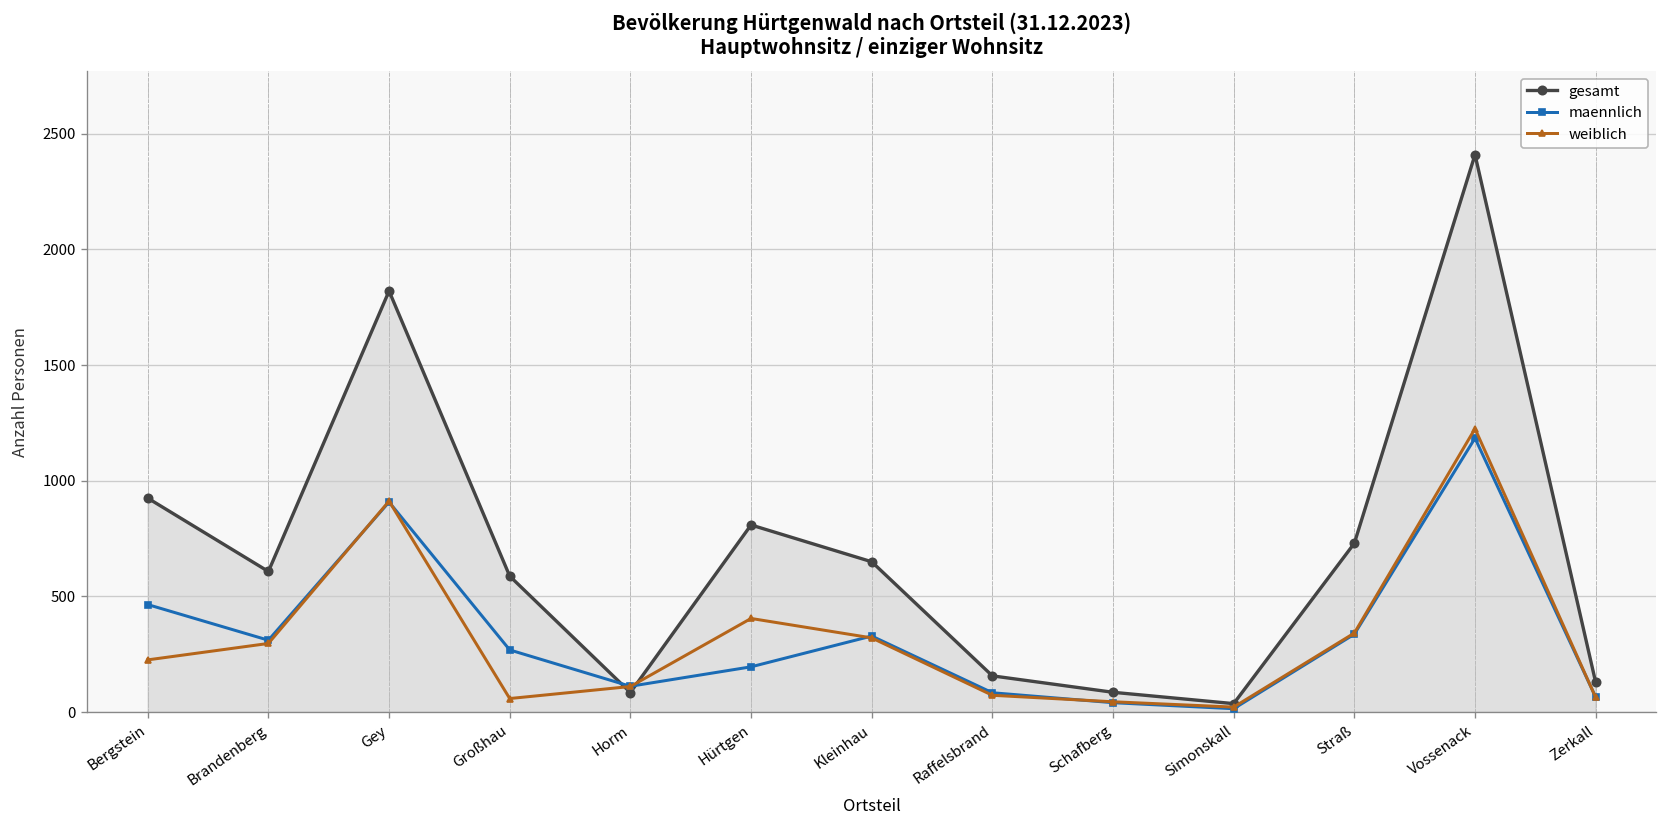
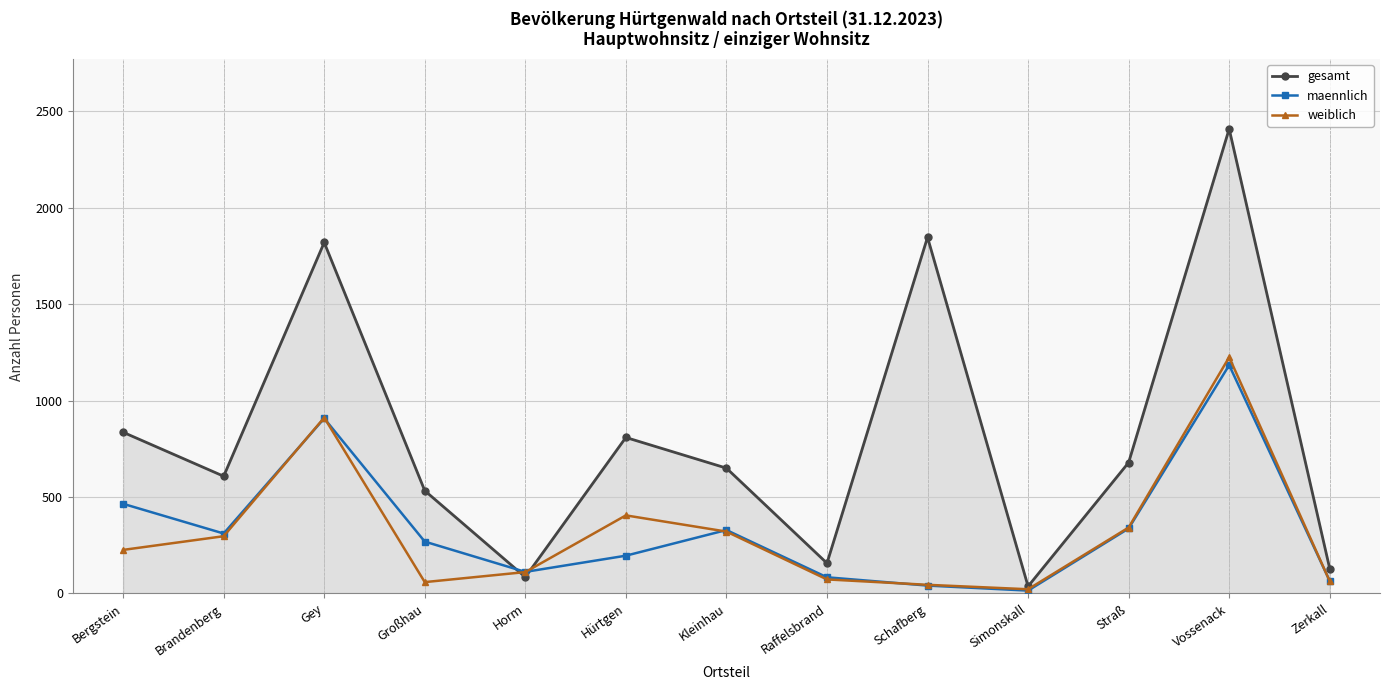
  {
    "gesamt": {
-     "Bergstein": 930,
+     "Bergstein": 840,
      "Brandenberg": 610,
      "Gey": 1820,
-     "Großhau": 590,
+     "Großhau": 530,
      "Horm": 90,
      "Hürtgen": 810,
      "Kleinhau": 650,
      "Raffelsbrand": 160,
-     "Schafberg": 90,
+     "Schafberg": 1850,
      "Simonskall": 40,
-     "Straß": 730,
+     "Straß": 680,
      "Vossenack": 2410,
      "Zerkall": 130
    },
    "maennlich": {
      "Bergstein": 470,
      "Brandenberg": 310,
      "Großhau": 270,
      "Hürtgen": 200,
      "Vossenack": 1180
    },
    "weiblich": {
      "Bergstein": 230,
      "Brandenberg": 300,
      "Großhau": 60,
      "Hürtgen": 410,
      "Vossenack": 1230
    }
  }
